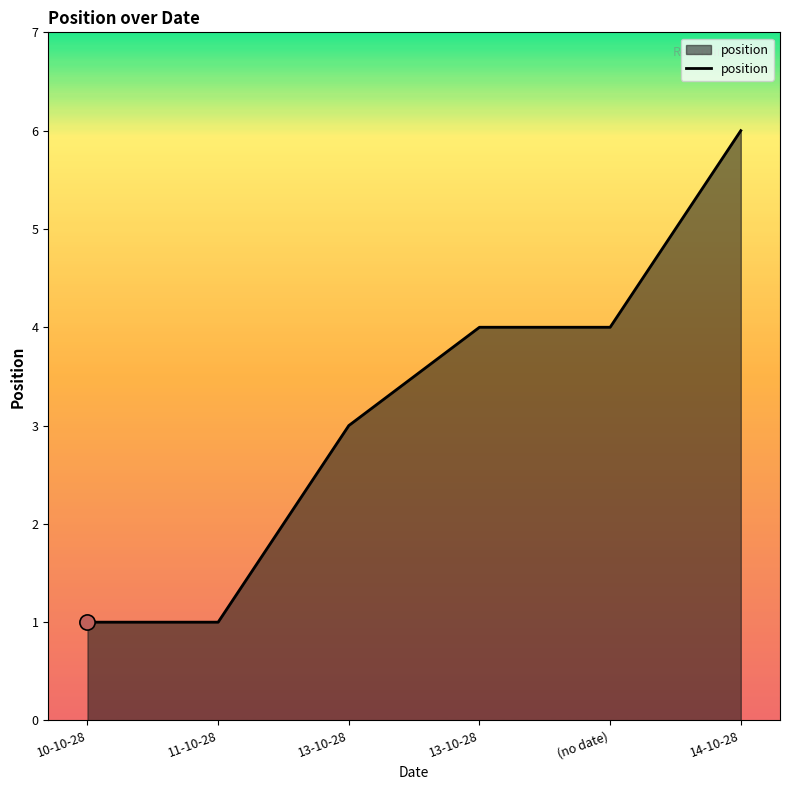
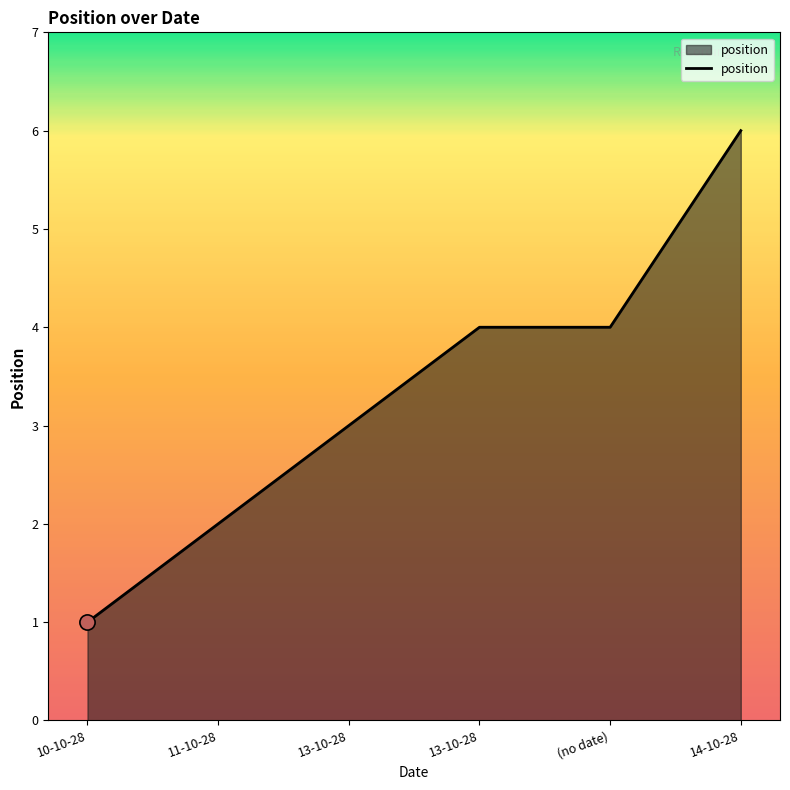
  {
    "position": {
-     "11-10-28": 1,
+     "11-10-28": 2,
      "(no date)": 4,
      "14-10-28": 6
    }
  }
